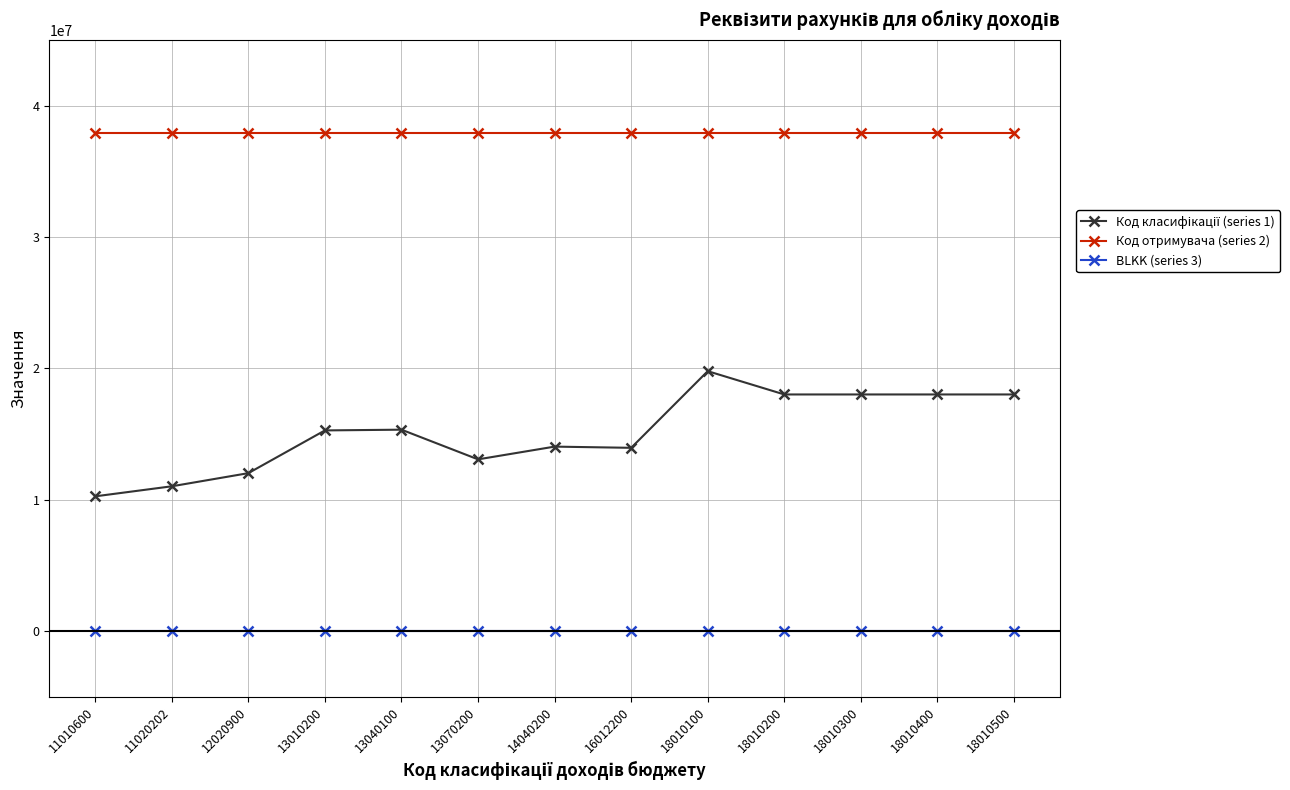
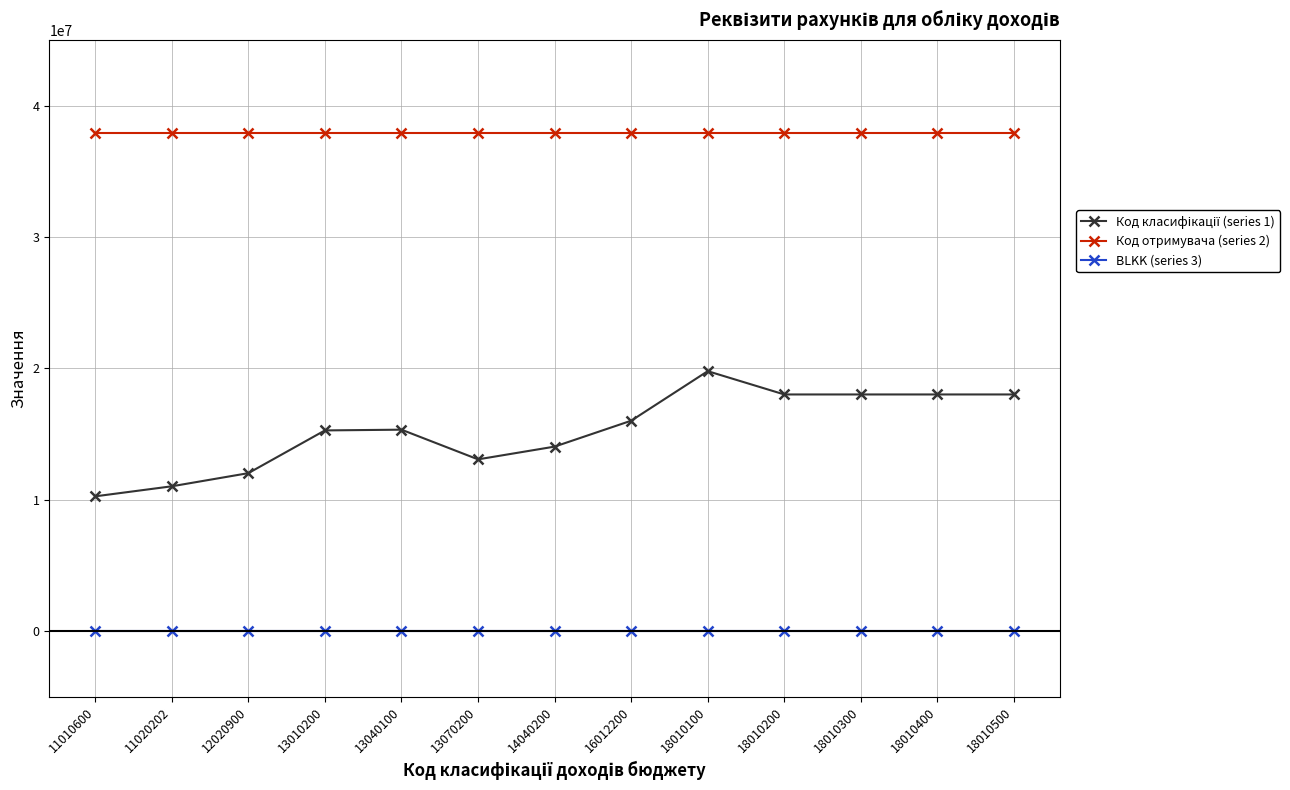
  {
    "Код класифікації (series 1)": {
      "11010600": 10300000,
      "11020202": 11000000,
      "12020900": 12000000,
      "13010200": 15300000,
      "13040100": 15300000,
      "13070200": 13100000,
      "14040200": 14000000,
-     "16012200": 13900000,
+     "16012200": 16000000,
      "18010100": 19800000,
      "18010200": 18000000,
      "18010300": 18000000,
      "18010400": 18000000,
      "18010500": 18000000
    },
    "Код отримувача (series 2)": {
      "11010600": 37900000,
      "11020202": 37900000,
      "12020900": 37900000,
      "13010200": 37900000,
      "13040100": 37900000,
      "13070200": 37900000,
      "14040200": 37900000,
      "16012200": 37900000,
      "18010100": 37900000,
      "18010200": 37900000,
      "18010300": 37900000,
      "18010400": 37900000,
      "18010500": 37900000
    },
    "BLKK (series 3)": {
      "11010600": 0,
      "11020202": 0,
      "12020900": 0,
      "13010200": 0,
      "13040100": 0,
      "13070200": 0,
      "14040200": 0,
      "16012200": 0,
      "18010100": 0,
      "18010200": 0,
      "18010300": 0,
      "18010400": 0,
      "18010500": 0
    }
  }
